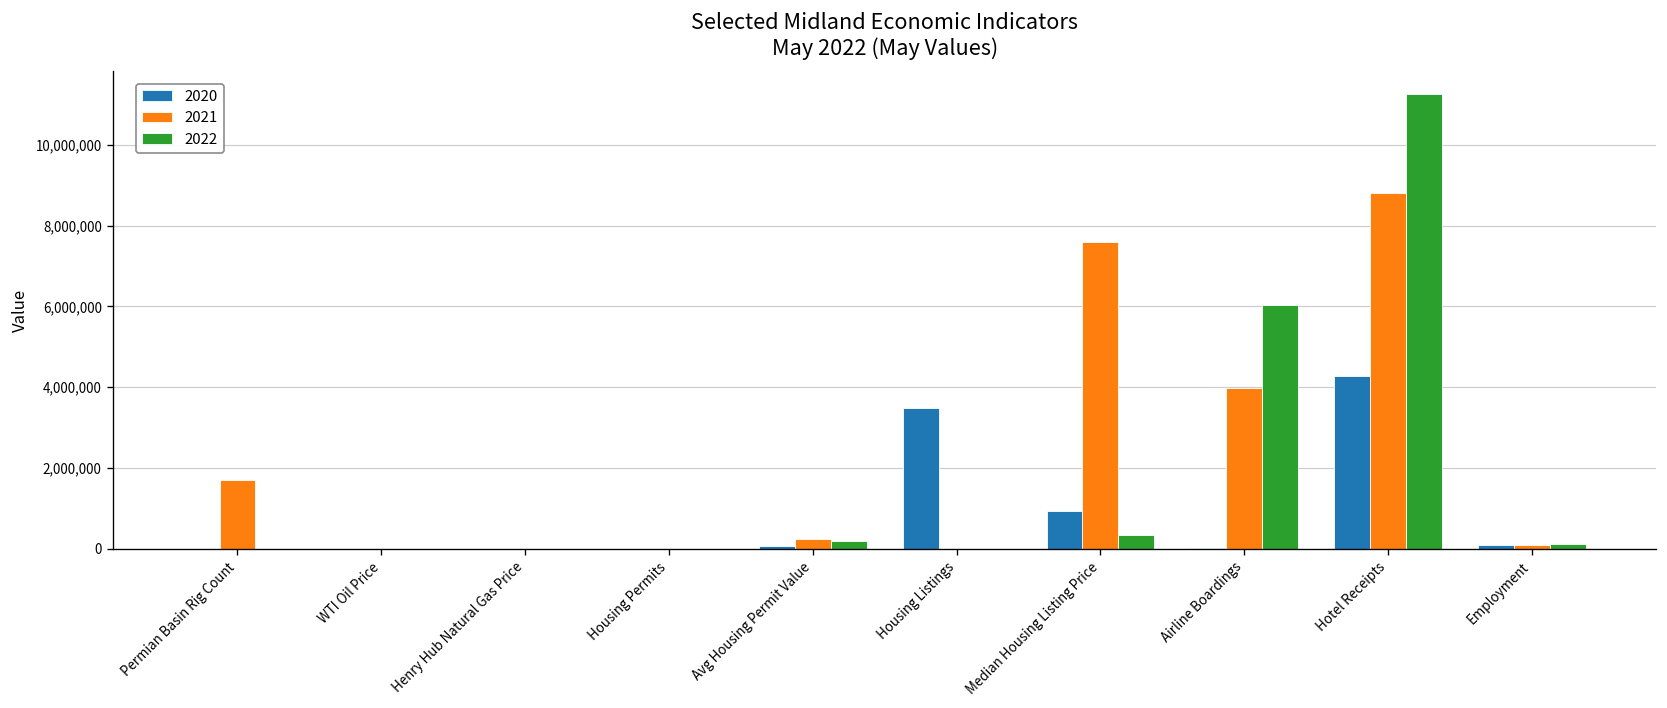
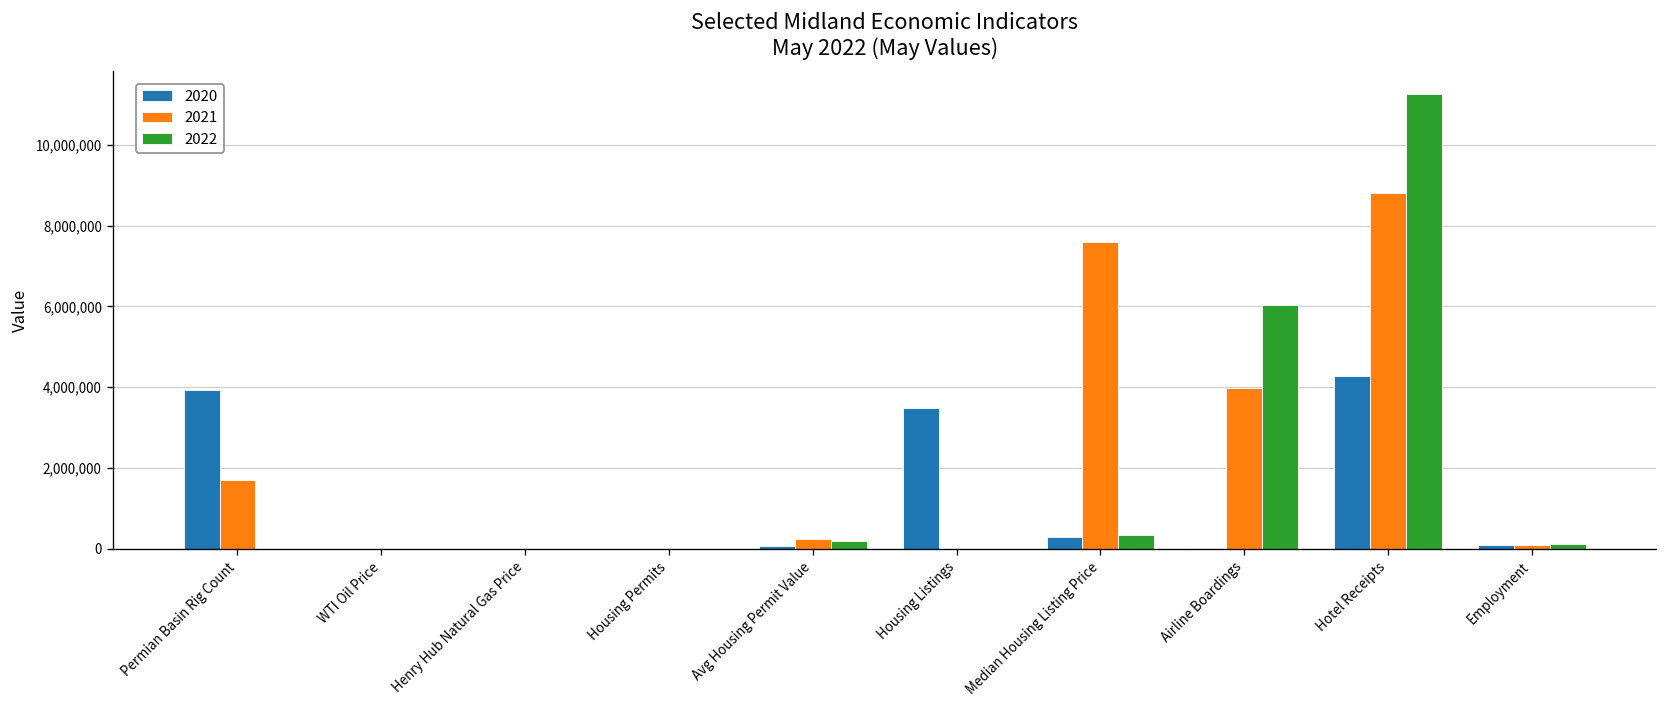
  {
    "2020": {
-     "Permian Basin Rig Count": "0",
+     "Permian Basin Rig Count": "3,900,000",
      "Avg Housing Permit Value": "100,000",
      "Housing Listings": "3,500,000",
-     "Median Housing Listing Price": "900,000",
+     "Median Housing Listing Price": "300,000",
      "Hotel Receipts": "4,300,000",
      "Employment": "100,000"
    },
    "2021": {
      "Permian Basin Rig Count": "1,700,000",
      "Avg Housing Permit Value": "200,000",
      "Median Housing Listing Price": "7,600,000",
      "Airline Boardings": "4,000,000",
      "Hotel Receipts": "8,800,000",
      "Employment": "100,000"
    },
    "2022": {
      "Avg Housing Permit Value": "200,000",
      "Median Housing Listing Price": "300,000",
      "Airline Boardings": "6,000,000",
      "Hotel Receipts": "11,300,000",
      "Employment": "100,000"
    }
  }
